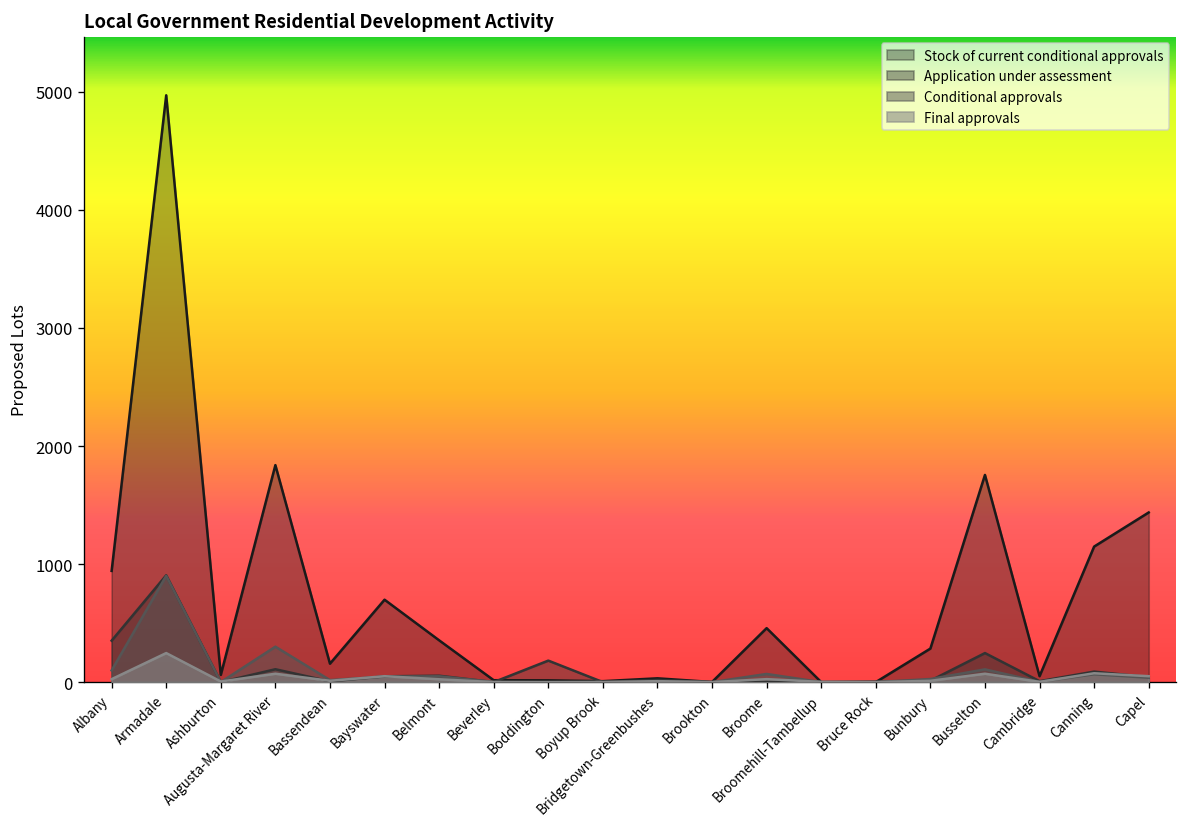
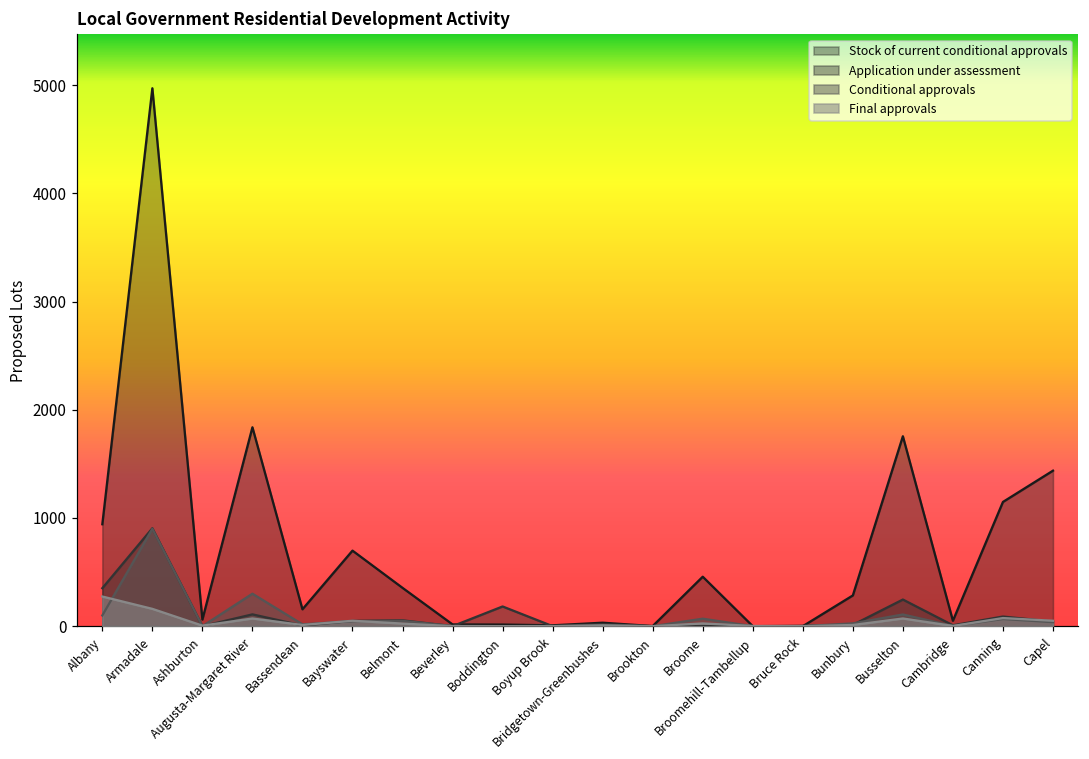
  {
    "Final approvals": {
-     "Albany": 0,
-     "Armadale": 250,
+     "Albany": 300,
+     "Armadale": 160,
      "Augusta-Margaret River": 100,
      "Busselton": 100
    }
  }
